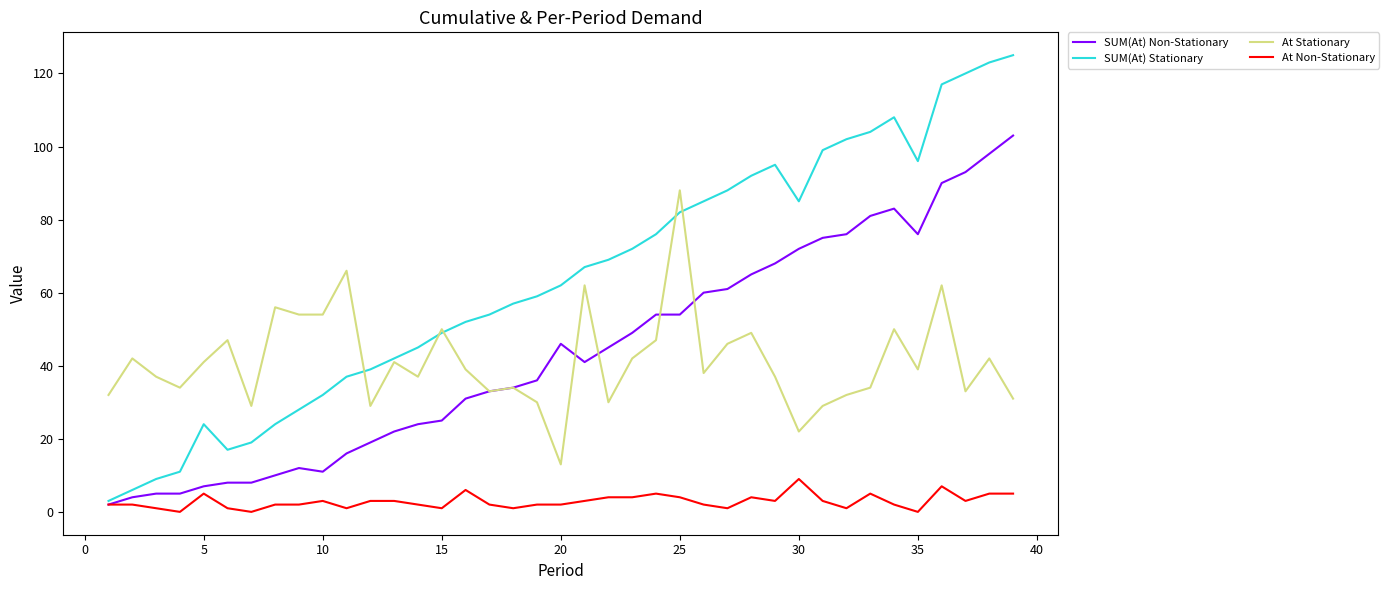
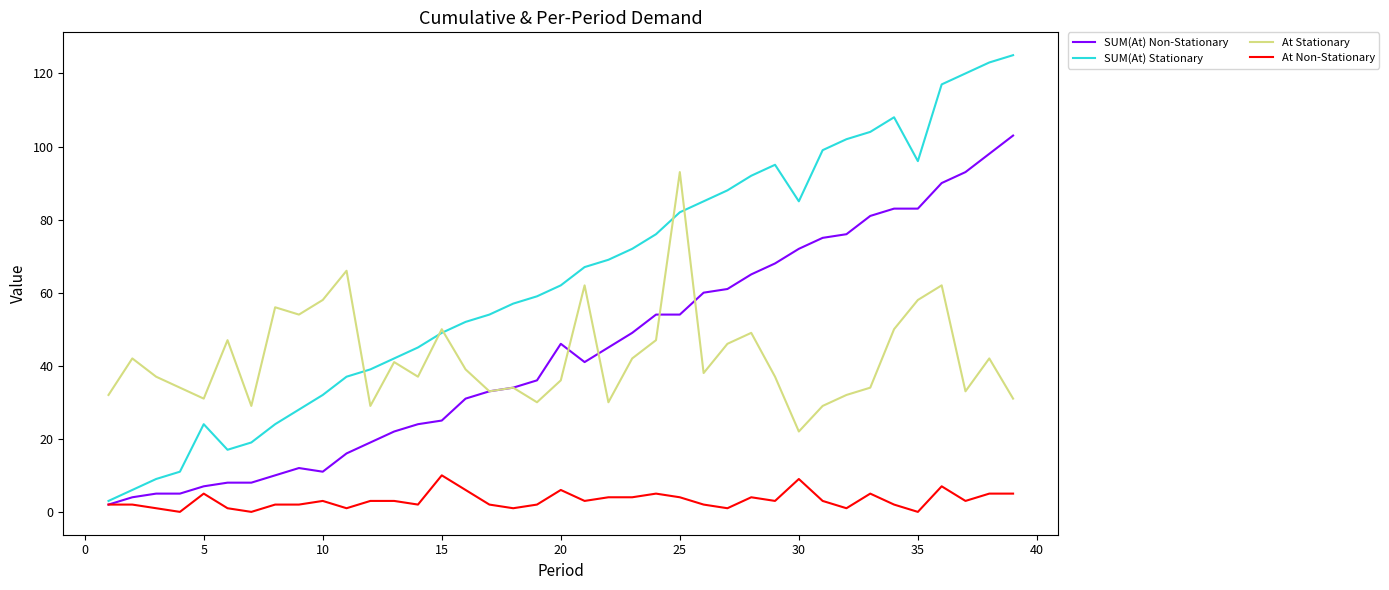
  {
    "SUM(At) Non-Stationary": {
      "5": 7,
      "10": 11,
      "15": 25,
      "20": 46,
      "25": 54,
      "30": 72,
-     "35": 76
+     "35": 83
    },
    "SUM(At) Stationary": {
      "5": 24,
      "10": 32,
      "15": 49,
      "20": 62,
      "25": 82,
      "30": 85,
      "35": 96
    },
    "At Stationary": {
-     "5": 41,
-     "10": 54,
+     "5": 31,
+     "10": 58,
      "15": 50,
-     "20": 13,
-     "25": 88,
+     "20": 36,
+     "25": 93,
      "30": 22,
-     "35": 39
+     "35": 58
    },
    "At Non-Stationary": {
      "5": 5,
      "10": 3,
-     "15": 1,
-     "20": 2,
+     "15": 10,
+     "20": 6,
      "25": 4,
      "30": 9,
      "35": 0
    }
  }
